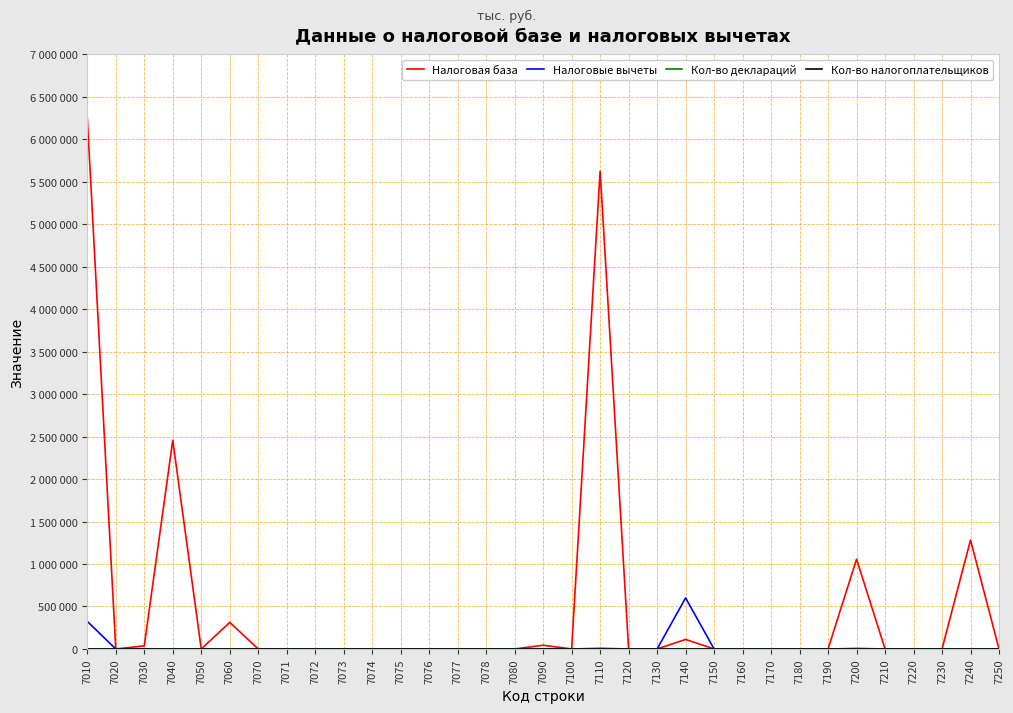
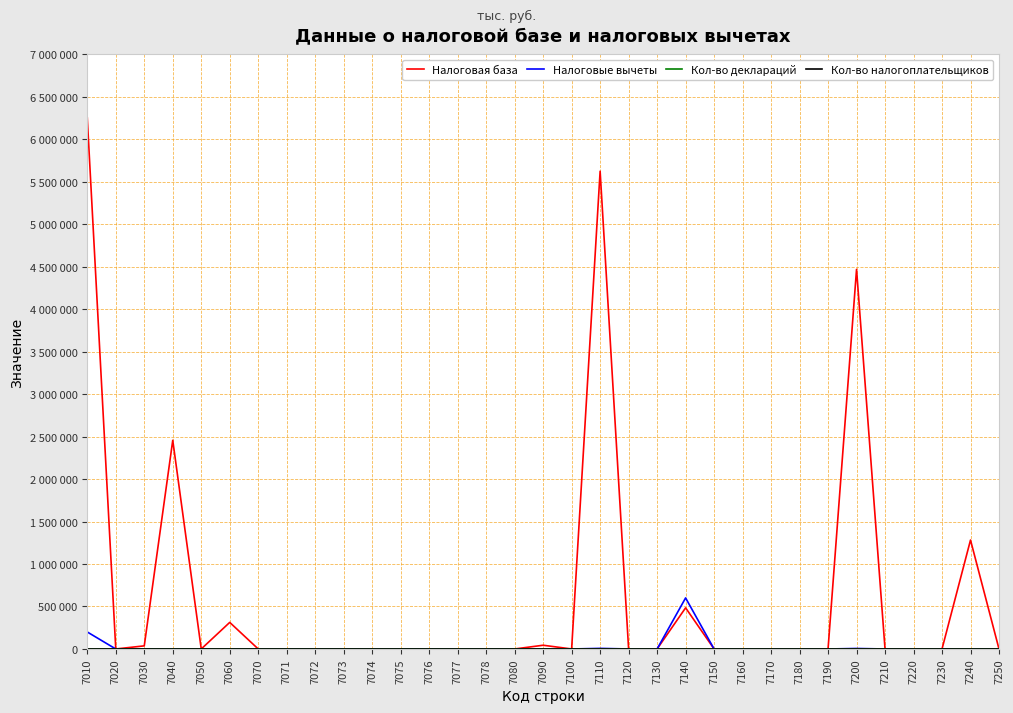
  {
    "Налоговая база": {
      "7010": 6300000,
      "7030": 0,
      "7040": 2500000,
      "7060": 300000,
      "7090": 0,
      "7110": 5600000,
-     "7140": 100000,
-     "7200": 1100000,
+     "7140": 500000,
+     "7200": 4500000,
      "7240": 1300000
    },
    "Налоговые вычеты": {
-     "7010": 300000,
+     "7010": 200000,
      "7140": 600000
    },
    "Кол-во налогоплательщиков": {
      "7010": 0,
      "7140": 0
    }
  }
